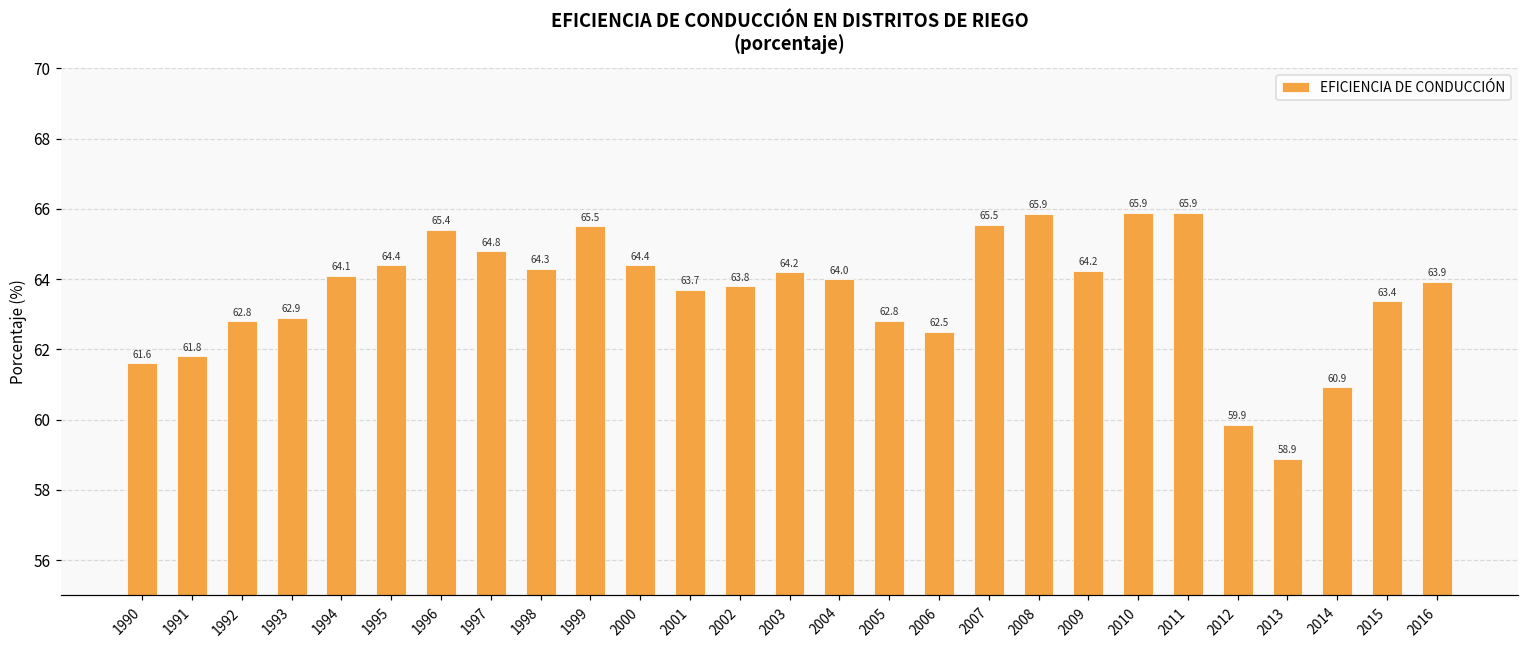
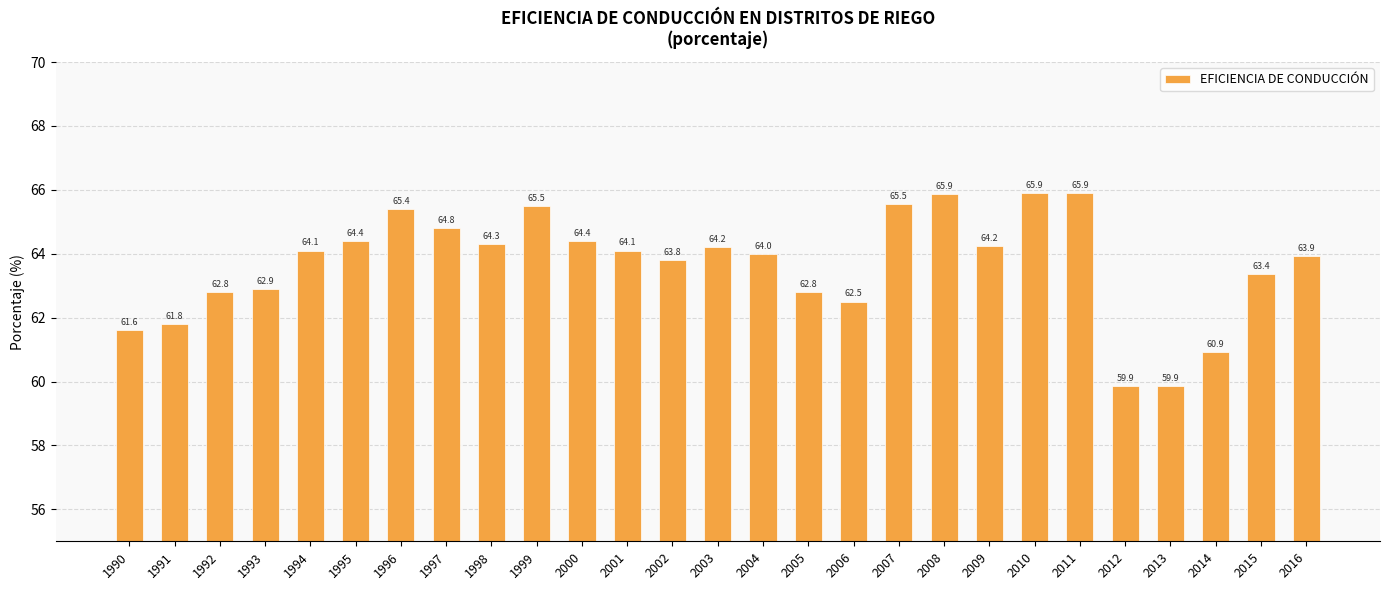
  {
    "1990": 61.6,
    "1991": 61.8,
    "1992": 62.8,
    "1993": 62.9,
    "1994": 64.1,
    "1995": 64.4,
    "1996": 65.4,
    "1997": 64.8,
    "1998": 64.3,
    "1999": 65.5,
    "2000": 64.4,
-   "2001": 63.7,
+   "2001": 64.1,
    "2002": 63.8,
    "2003": 64.2,
    "2004": 64.0,
    "2005": 62.8,
    "2006": 62.5,
    "2007": 65.5,
    "2008": 65.9,
    "2009": 64.2,
    "2010": 65.9,
    "2011": 65.9,
    "2012": 59.9,
-   "2013": 58.9,
+   "2013": 59.9,
    "2014": 60.9,
    "2015": 63.4,
    "2016": 63.9
  }
